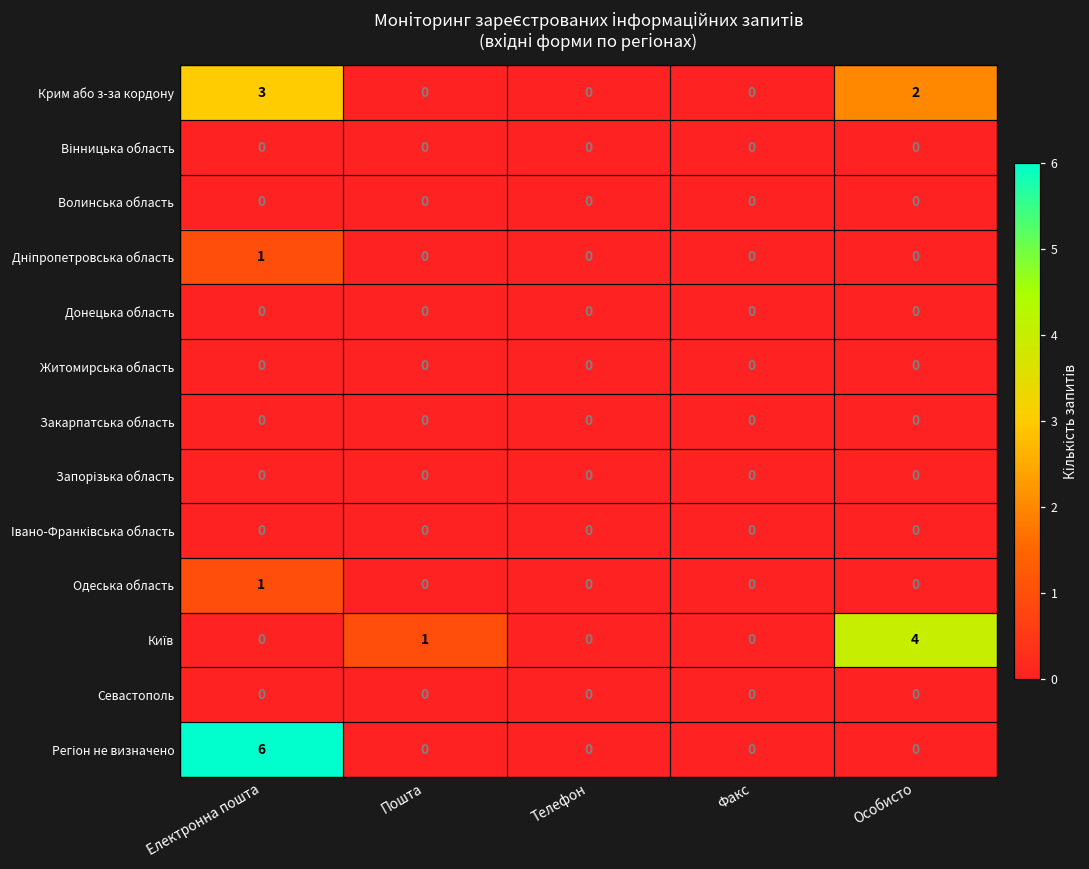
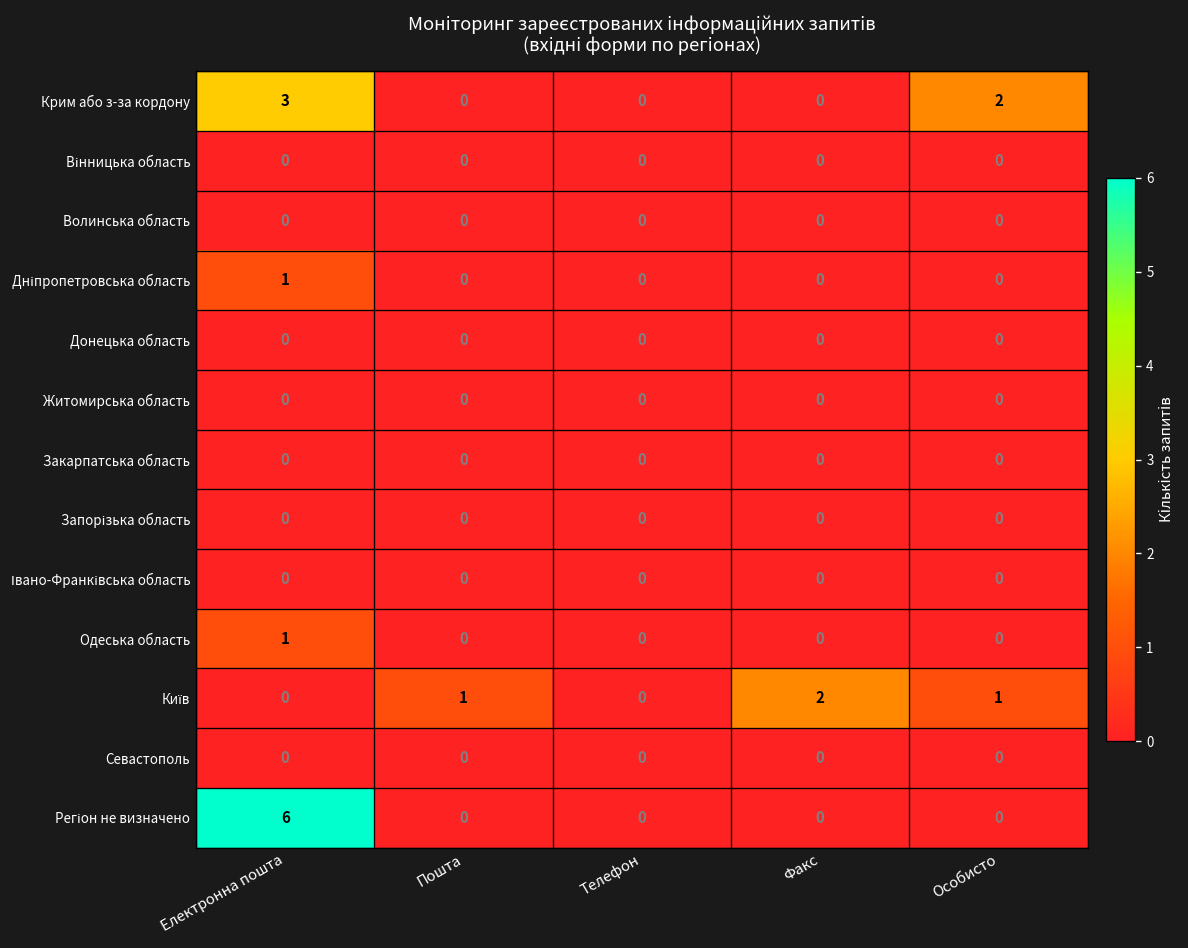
  {
    "Крим або з-за кордону": {
      "Електронна пошта": 3,
      "Пошта": 0,
      "Телефон": 0,
      "Факс": 0,
      "Особисто": 2
    },
    "Вінницька область": {
      "Електронна пошта": 0,
      "Пошта": 0,
      "Телефон": 0,
      "Факс": 0,
      "Особисто": 0
    },
    "Волинська область": {
      "Електронна пошта": 0,
      "Пошта": 0,
      "Телефон": 0,
      "Факс": 0,
      "Особисто": 0
    },
    "Дніпропетровська область": {
      "Електронна пошта": 1,
      "Пошта": 0,
      "Телефон": 0,
      "Факс": 0,
      "Особисто": 0
    },
    "Донецька область": {
      "Електронна пошта": 0,
      "Пошта": 0,
      "Телефон": 0,
      "Факс": 0,
      "Особисто": 0
    },
    "Житомирська область": {
      "Електронна пошта": 0,
      "Пошта": 0,
      "Телефон": 0,
      "Факс": 0,
      "Особисто": 0
    },
    "Закарпатська область": {
      "Електронна пошта": 0,
      "Пошта": 0,
      "Телефон": 0,
      "Факс": 0,
      "Особисто": 0
    },
    "Запорізька область": {
      "Електронна пошта": 0,
      "Пошта": 0,
      "Телефон": 0,
      "Факс": 0,
      "Особисто": 0
    },
    "Івано-Франківська область": {
      "Електронна пошта": 0,
      "Пошта": 0,
      "Телефон": 0,
      "Факс": 0,
      "Особисто": 0
    },
    "Одеська область": {
      "Електронна пошта": 1,
      "Пошта": 0,
      "Телефон": 0,
      "Факс": 0,
      "Особисто": 0
    },
    "Київ": {
      "Електронна пошта": 0,
      "Пошта": 1,
      "Телефон": 0,
-     "Факс": 0,
-     "Особисто": 4
+     "Факс": 2,
+     "Особисто": 1
    },
    "Севастополь": {
      "Електронна пошта": 0,
      "Пошта": 0,
      "Телефон": 0,
      "Факс": 0,
      "Особисто": 0
    },
    "Регіон не визначено": {
      "Електронна пошта": 6,
      "Пошта": 0,
      "Телефон": 0,
      "Факс": 0,
      "Особисто": 0
    }
  }
